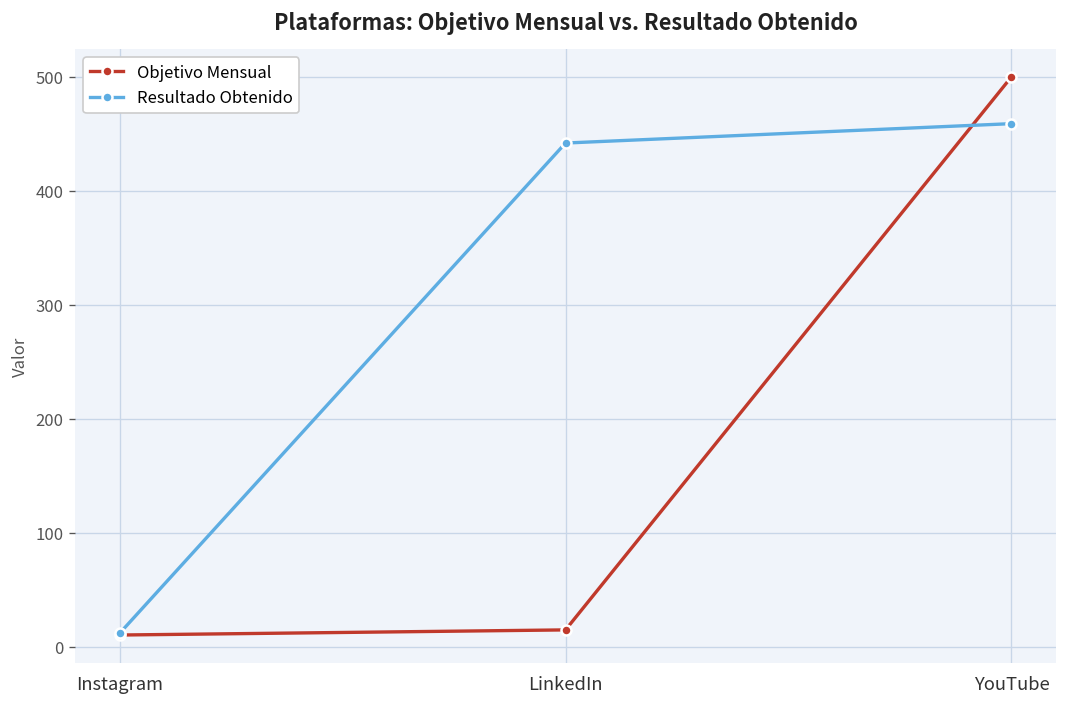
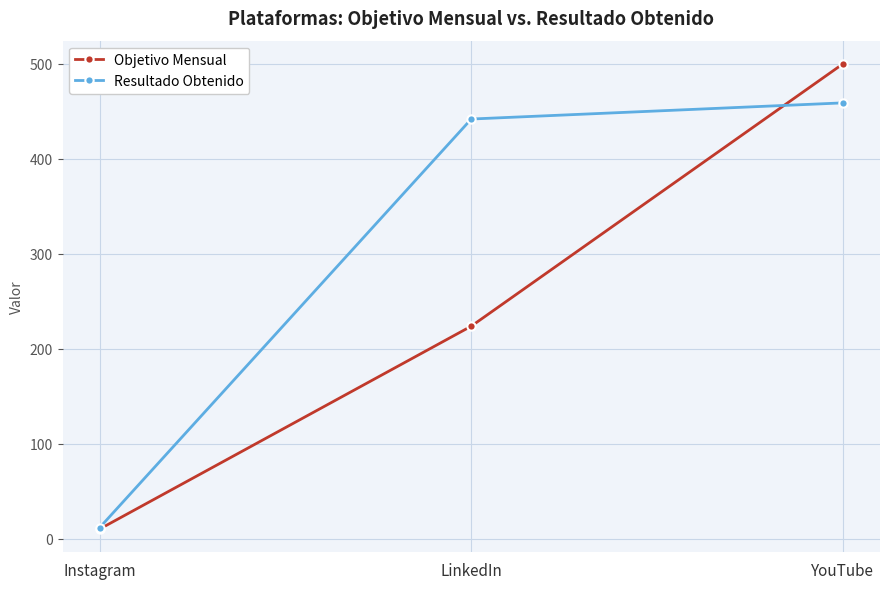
  {
    "Objetivo Mensual": {
-     "LinkedIn": 20,
+     "LinkedIn": 220,
      "YouTube": 500
    },
    "Resultado Obtenido": {
      "LinkedIn": 440,
      "YouTube": 460
    }
  }
